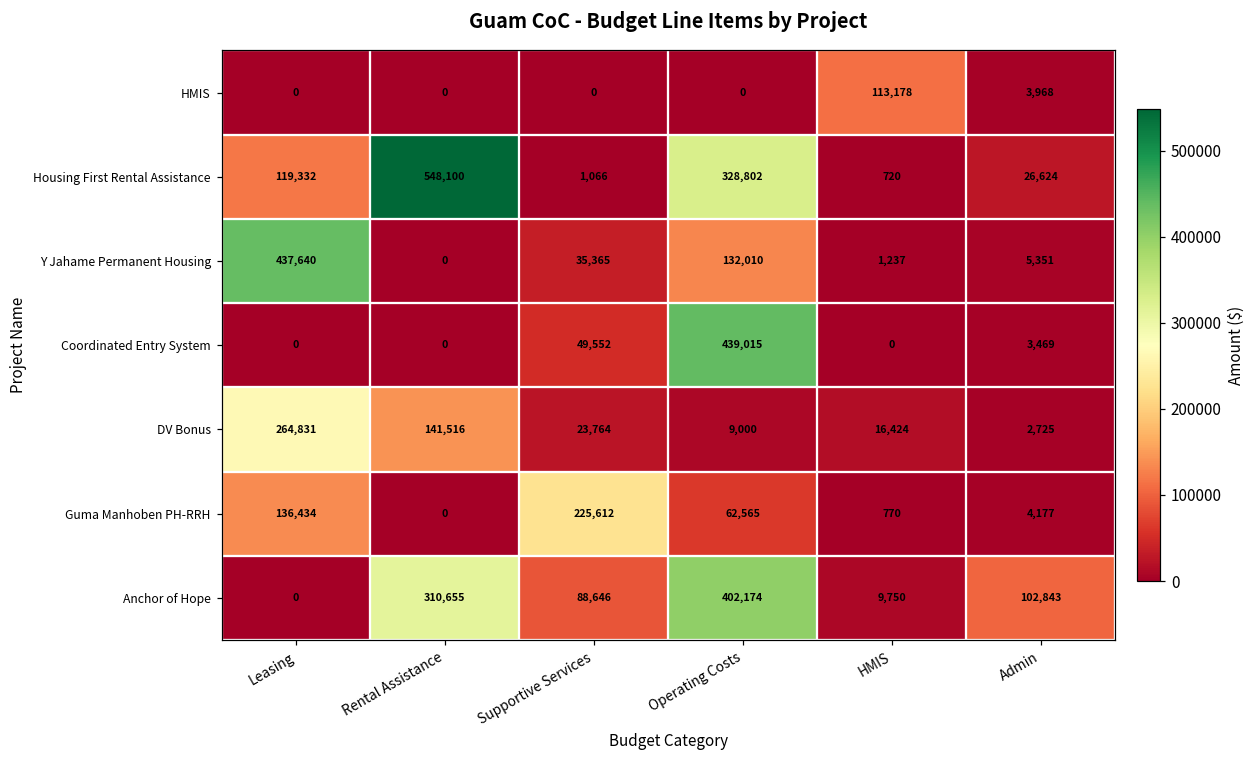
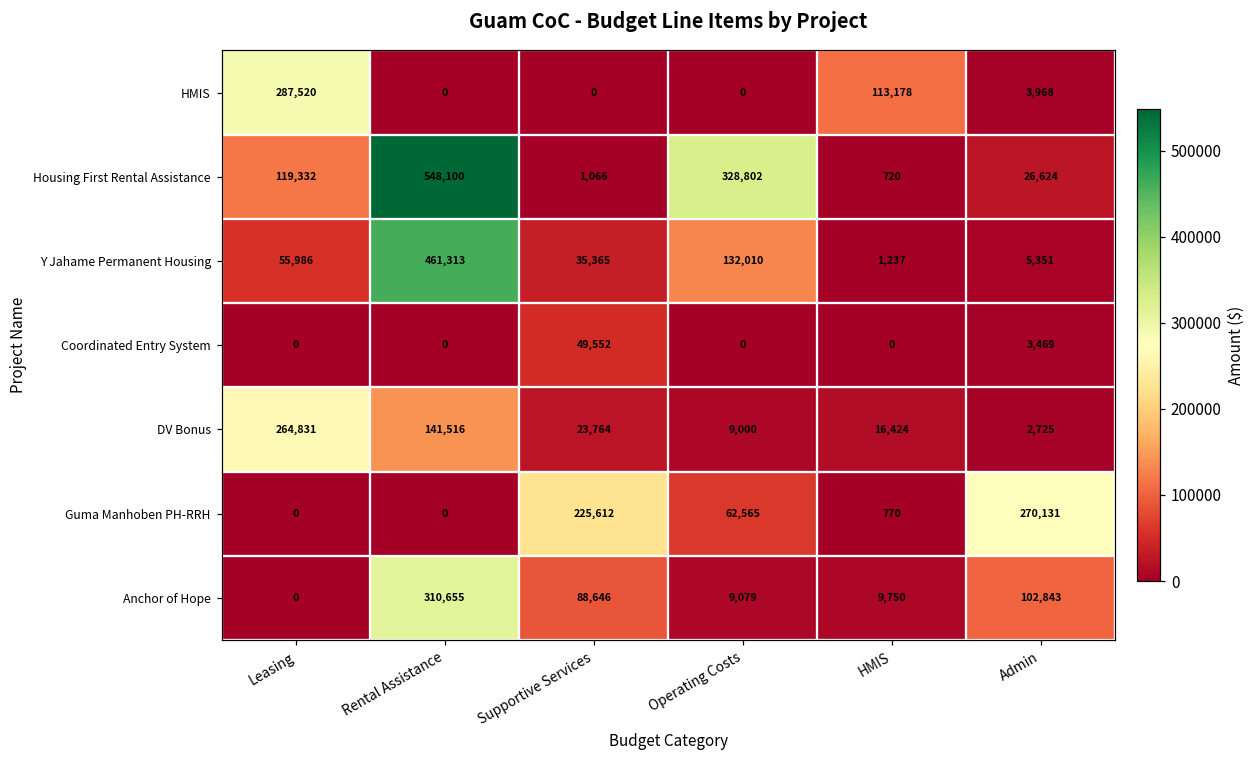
  {
    "HMIS": {
-     "Leasing": "0",
+     "Leasing": "287,520",
      "Rental Assistance": "0",
      "Supportive Services": "0",
      "Operating Costs": "0",
      "HMIS": "113,178",
      "Admin": "3,968"
    },
    "Housing First Rental Assistance": {
      "Leasing": "119,332",
      "Rental Assistance": "548,100",
      "Supportive Services": "1,066",
      "Operating Costs": "328,802",
      "HMIS": "720",
      "Admin": "26,624"
    },
    "Y Jahame Permanent Housing": {
-     "Leasing": "437,640",
-     "Rental Assistance": "0",
+     "Leasing": "55,986",
+     "Rental Assistance": "461,313",
      "Supportive Services": "35,365",
      "Operating Costs": "132,010",
      "HMIS": "1,237",
      "Admin": "5,351"
    },
    "Coordinated Entry System": {
      "Leasing": "0",
      "Rental Assistance": "0",
      "Supportive Services": "49,552",
-     "Operating Costs": "439,015",
+     "Operating Costs": "0",
      "HMIS": "0",
      "Admin": "3,469"
    },
    "DV Bonus": {
      "Leasing": "264,831",
      "Rental Assistance": "141,516",
      "Supportive Services": "23,764",
      "Operating Costs": "9,000",
      "HMIS": "16,424",
      "Admin": "2,725"
    },
    "Guma Manhoben PH-RRH": {
-     "Leasing": "136,434",
+     "Leasing": "0",
      "Rental Assistance": "0",
      "Supportive Services": "225,612",
      "Operating Costs": "62,565",
      "HMIS": "770",
-     "Admin": "4,177"
+     "Admin": "270,131"
    },
    "Anchor of Hope": {
      "Leasing": "0",
      "Rental Assistance": "310,655",
      "Supportive Services": "88,646",
-     "Operating Costs": "402,174",
+     "Operating Costs": "9,079",
      "HMIS": "9,750",
      "Admin": "102,843"
    }
  }
